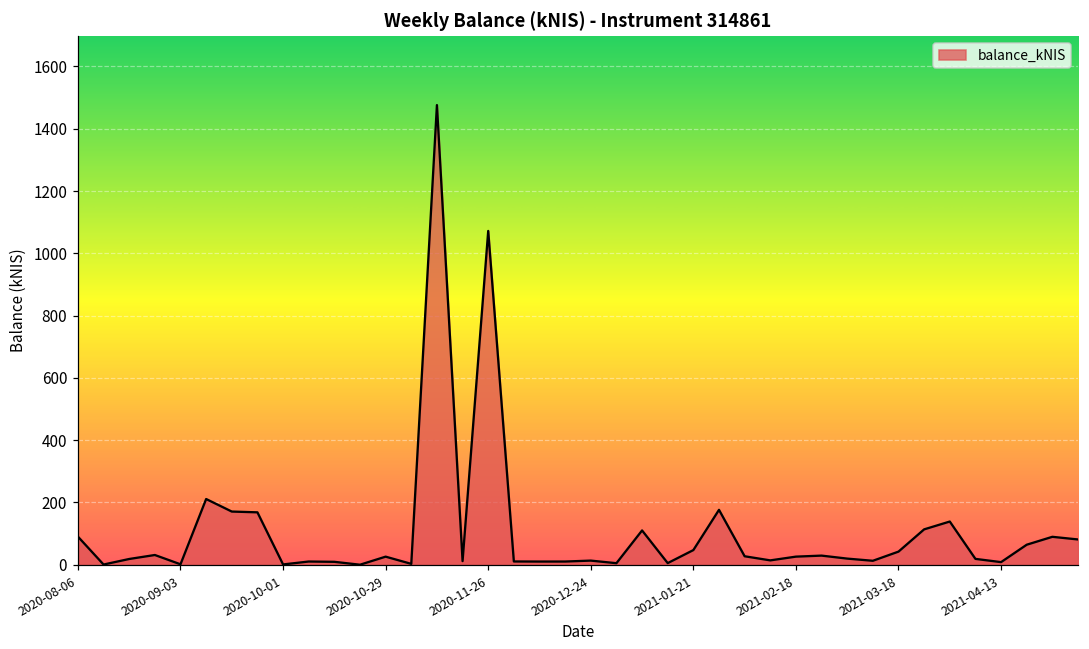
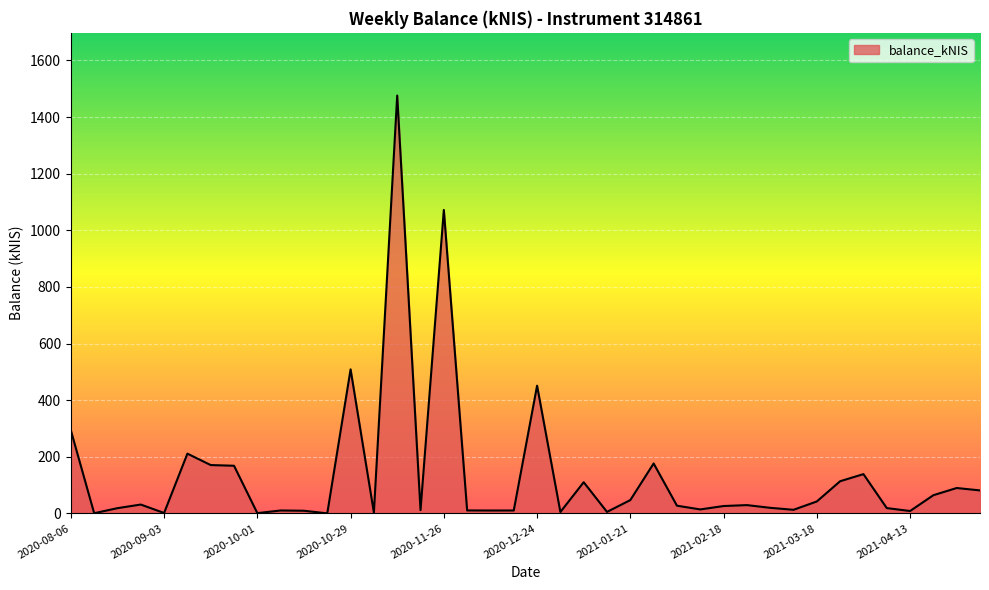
  {
-   "2020-08-06": 90,
+   "2020-08-06": 290,
    "2020-09-03": 0,
    "2020-10-01": 0,
-   "2020-10-29": 30,
+   "2020-10-29": 510,
    "2020-11-26": 1070,
-   "2020-12-24": 10,
+   "2020-12-24": 450,
    "2021-01-21": 50,
    "2021-02-18": 30,
    "2021-03-18": 40,
    "2021-04-13": 10
  }
